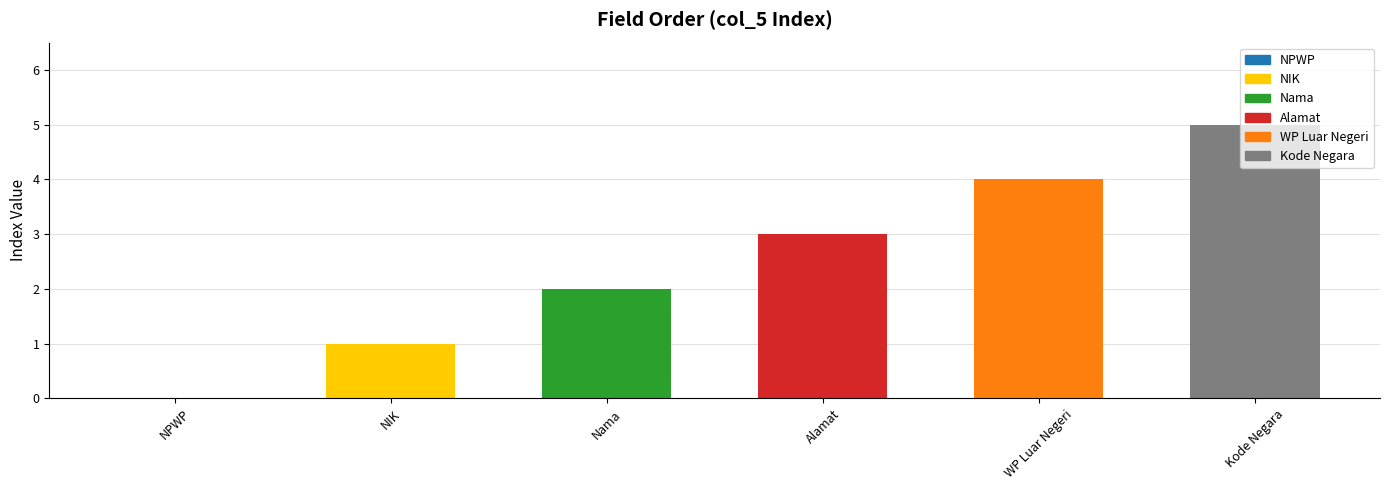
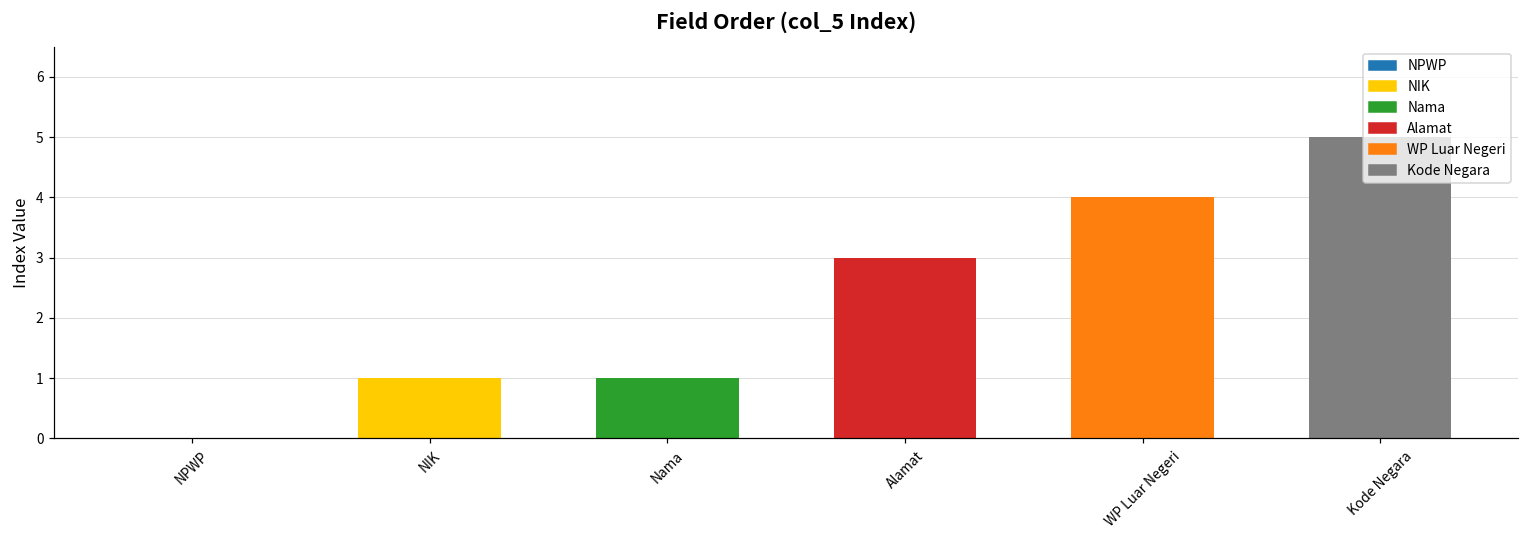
  {
    "NIK": {
      "NIK": 1
    },
    "Nama": {
-     "Nama": 2
+     "Nama": 1
    },
    "Alamat": {
      "Alamat": 3
    },
    "WP Luar Negeri": {
      "WP Luar Negeri": 4
    }
  }
